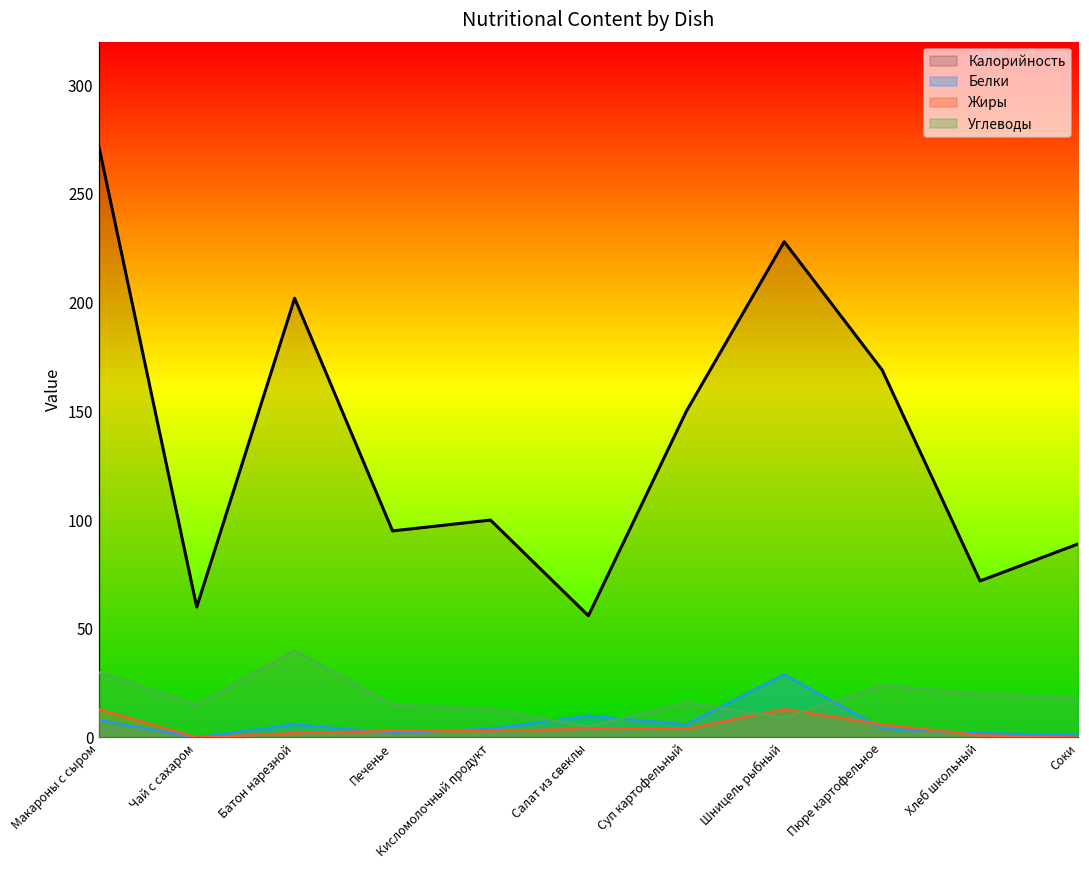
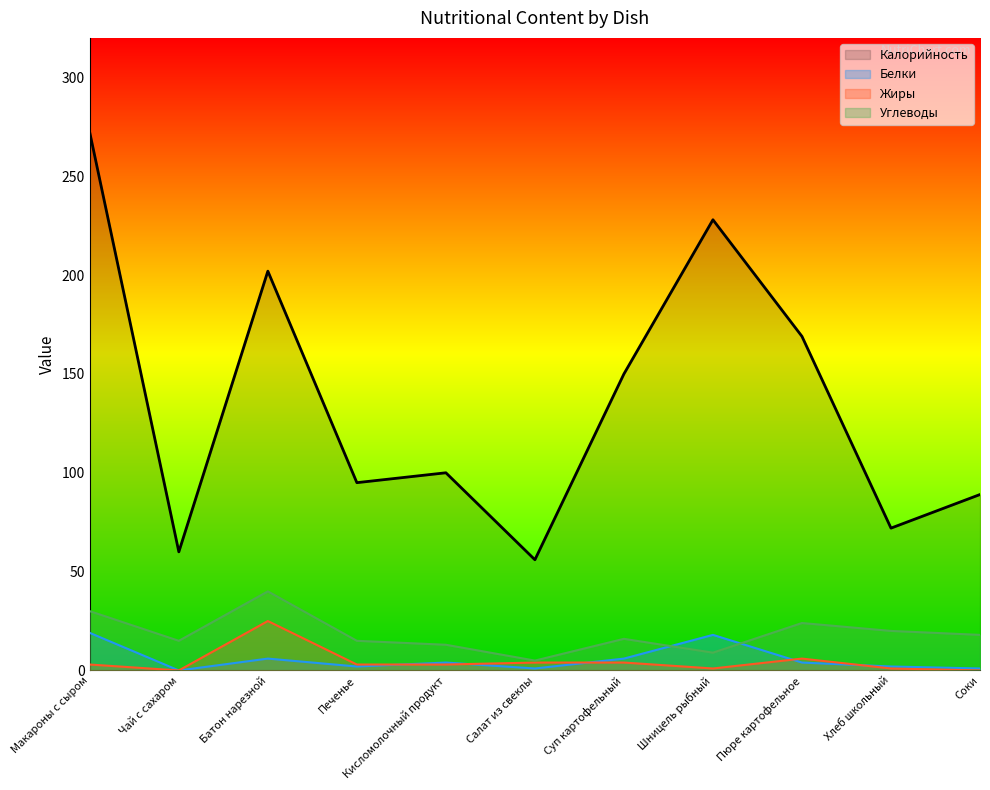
  {
    "Белки": {
-     "Макароны с сыром": 8,
+     "Макароны с сыром": 19,
      "Батон нарезной": 6,
-     "Салат из свеклы": 10,
+     "Салат из свеклы": 1,
      "Суп картофельный": 6,
-     "Шницель рыбный": 29,
+     "Шницель рыбный": 18,
      "Пюре картофельное": 4
    },
    "Жиры": {
-     "Макароны с сыром": 13,
-     "Батон нарезной": 2,
+     "Макароны с сыром": 3,
+     "Батон нарезной": 25,
      "Суп картофельный": 4,
-     "Шницель рыбный": 13,
+     "Шницель рыбный": 1,
      "Пюре картофельное": 6
    }
  }
